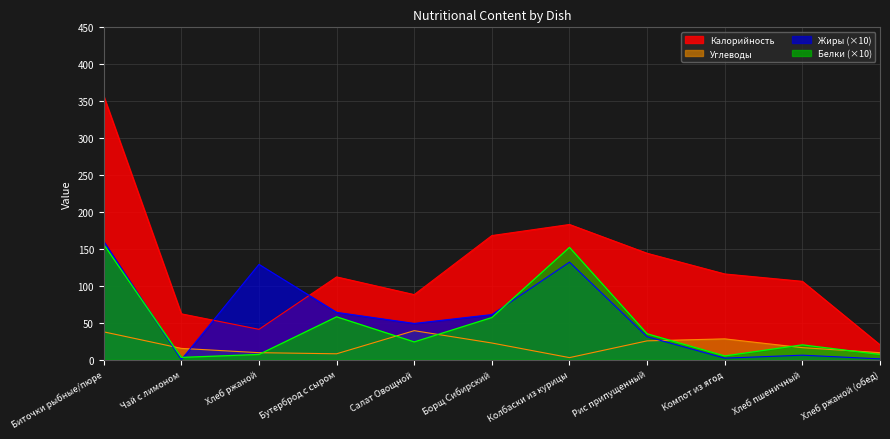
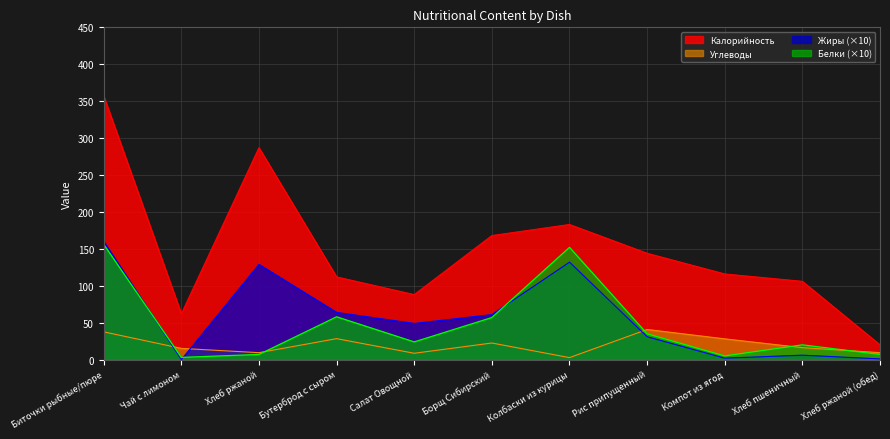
  {
    "Калорийность": {
      "Биточки рыбные/пюре": 360,
      "Чай с лимоном": 60,
-     "Хлеб ржаной": 40,
+     "Хлеб ржаной": 290,
      "Бутерброд с сыром": 110,
      "Салат Овощной": 90,
      "Борщ Сибирский": 170,
      "Колбаски из курицы": 180,
      "Рис припущенный": 140,
      "Компот из ягод": 120,
      "Хлеб пшеничный": 110,
      "Хлеб ржаной (обед)": 20
    },
    "Углеводы": {
      "Биточки рыбные/пюре": 40,
      "Чай с лимоном": 20,
-     "Бутерброд с сыром": 10,
-     "Салат Овощной": 40,
+     "Бутерброд с сыром": 30,
+     "Салат Овощной": 10,
      "Борщ Сибирский": 20,
      "Колбаски из курицы": 0,
-     "Рис припущенный": 30,
+     "Рис припущенный": 40,
      "Компот из ягод": 30,
      "Хлеб пшеничный": 20
    },
    "Жиры (×10)": {
      "Биточки рыбные/пюре": 160,
      "Хлеб ржаной": 130,
      "Бутерброд с сыром": 60,
      "Салат Овощной": 50,
      "Борщ Сибирский": 60,
      "Колбаски из курицы": 130,
      "Рис припущенный": 30,
      "Хлеб пшеничный": 10,
      "Хлеб ржаной (обед)": 0
    },
    "Белки (×10)": {
      "Биточки рыбные/пюре": 160,
      "Бутерброд с сыром": 60,
      "Салат Овощной": 20,
      "Борщ Сибирский": 60,
      "Колбаски из курицы": 150,
      "Рис припущенный": 40,
      "Хлеб пшеничный": 20
    }
  }
